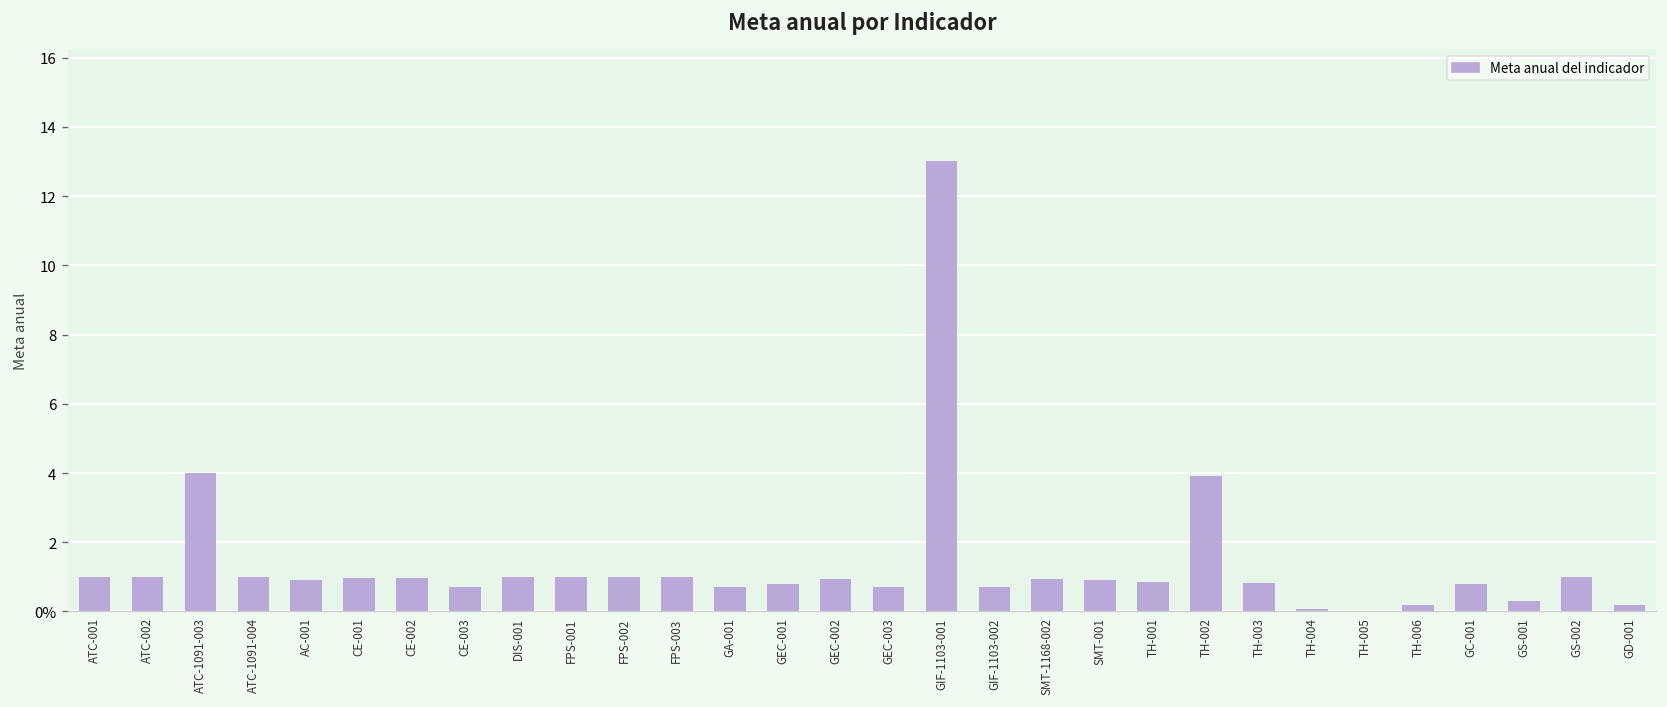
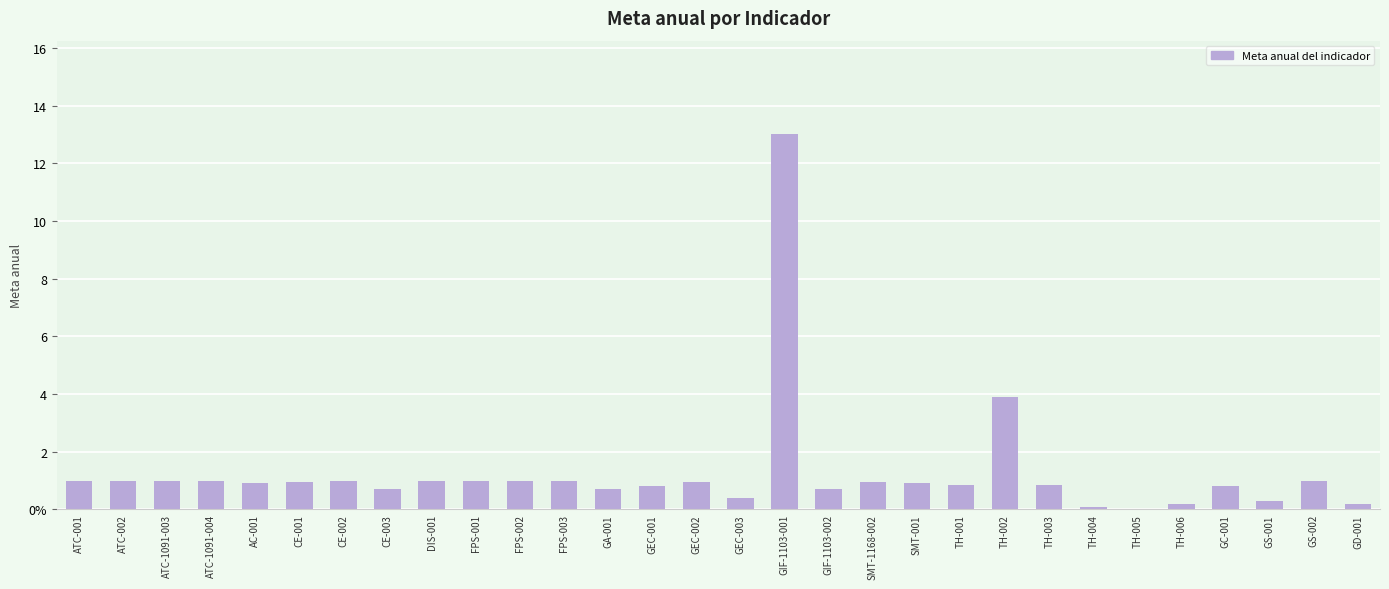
  {
    "ATC-001": 1.0,
    "ATC-002": 1.0,
-   "ATC-1091-003": 4,
+   "ATC-1091-003": 1,
    "ATC-1091-004": 1.0,
    "AC-001": 0.9,
    "CE-001": 1.0,
    "CE-002": 1.0,
    "CE-003": 0.7,
    "DIS-001": 1.0,
    "FPS-001": 1.0,
    "FPS-002": 1.0,
    "FPS-003": 1.0,
    "GA-001": 0.7,
    "GEC-001": 0.8,
    "GEC-002": 1.0,
-   "GEC-003": 0.7,
+   "GEC-003": 0.4,
    "GIF-1103-001": 13.0,
    "GIF-1103-002": 0.7,
    "SMT-1168-002": 0.9,
    "SMT-001": 0.9,
    "TH-001": 0.9,
    "TH-002": 3.9,
    "TH-003": 0.8,
    "TH-006": 0.2,
    "GC-001": 0.8,
    "GS-001": 0.3,
    "GS-002": 1.0,
    "GD-001": 0.2
  }
